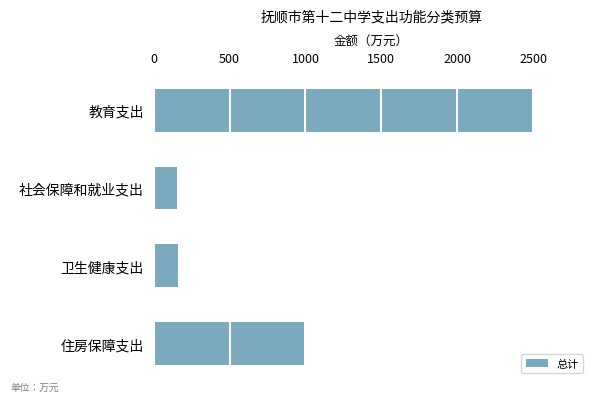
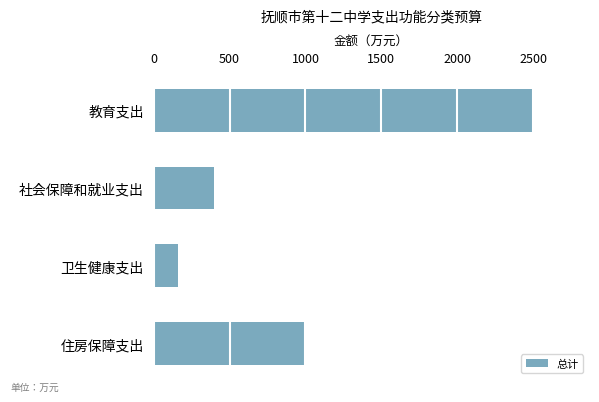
  {
    "教育支出": 2490,
-   "社会保障和就业支出": 150,
+   "社会保障和就业支出": 400,
    "卫生健康支出": 160,
    "住房保障支出": 990
  }
